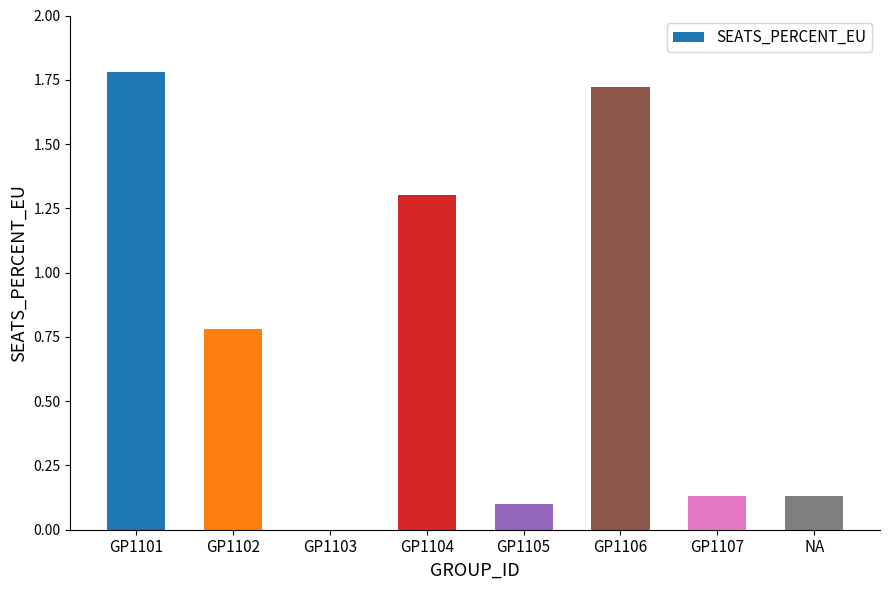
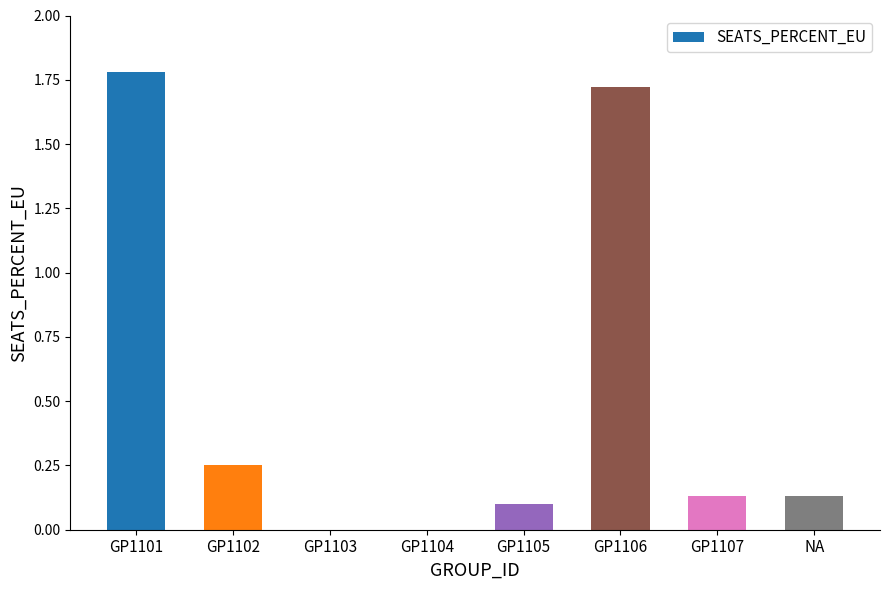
  {
    "GP1101": 1.78,
-   "GP1102": 0.78,
+   "GP1102": 0.25,
    "GP1103": 0.00,
-   "GP1104": 1.3,
+   "GP1104": 0.0,
    "GP1105": 0.10,
    "GP1106": 1.72,
    "GP1107": 0.13,
    "NA": 0.13
  }
